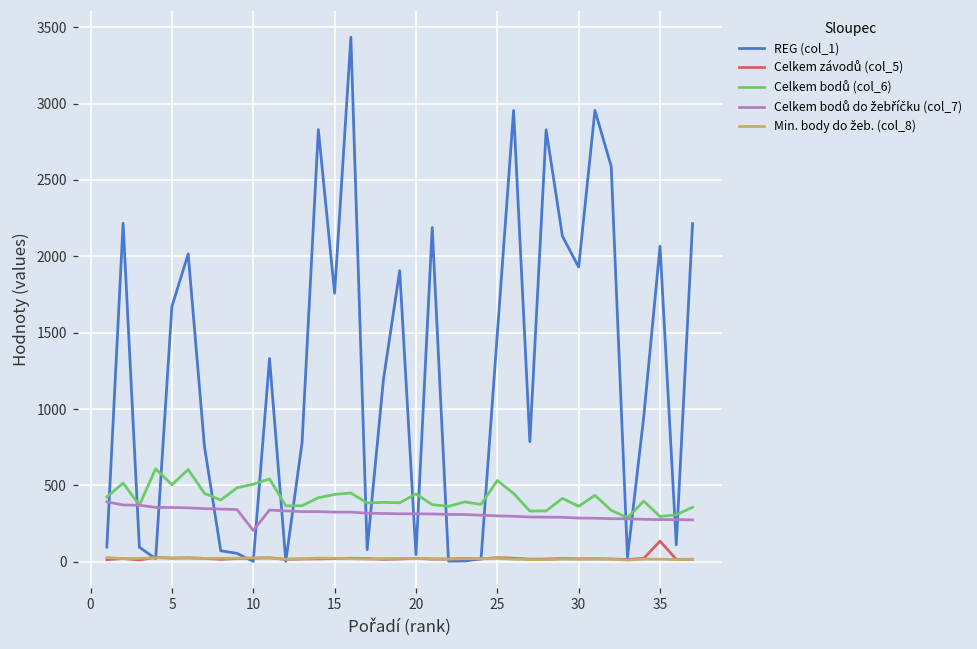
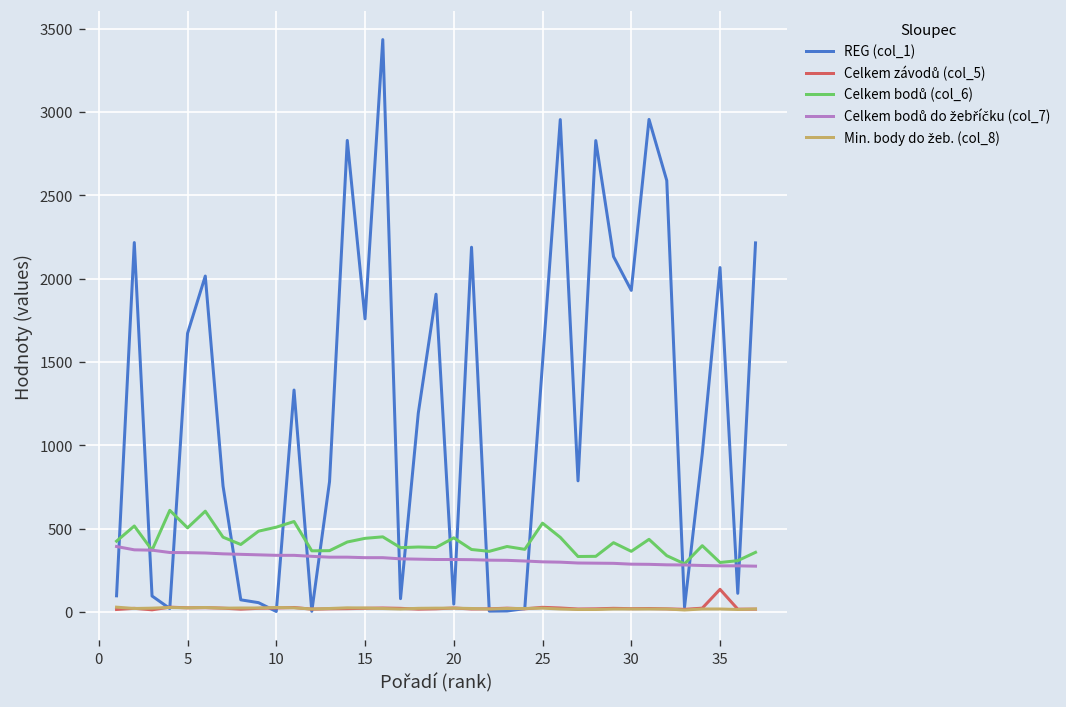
  {
    "REG (col_1)": {
      "5": 1670,
      "10": 0,
      "15": 1760,
      "20": 50,
      "25": 1490,
      "30": 1930,
      "35": 2070
    },
    "Celkem závodů (col_5)": {
      "35": 140
    },
    "Celkem bodů (col_6)": {
      "5": 500,
      "10": 510,
      "15": 440,
      "20": 440,
      "25": 530,
      "30": 360,
      "35": 300
    },
    "Celkem bodů do žebříčku (col_7)": {
      "5": 360,
-     "10": 210,
+     "10": 340,
      "15": 330,
      "20": 310,
      "25": 300,
      "30": 290,
      "35": 280
    },
    "Min. body do žeb. (col_8)": {
      "35": 20
    }
  }
